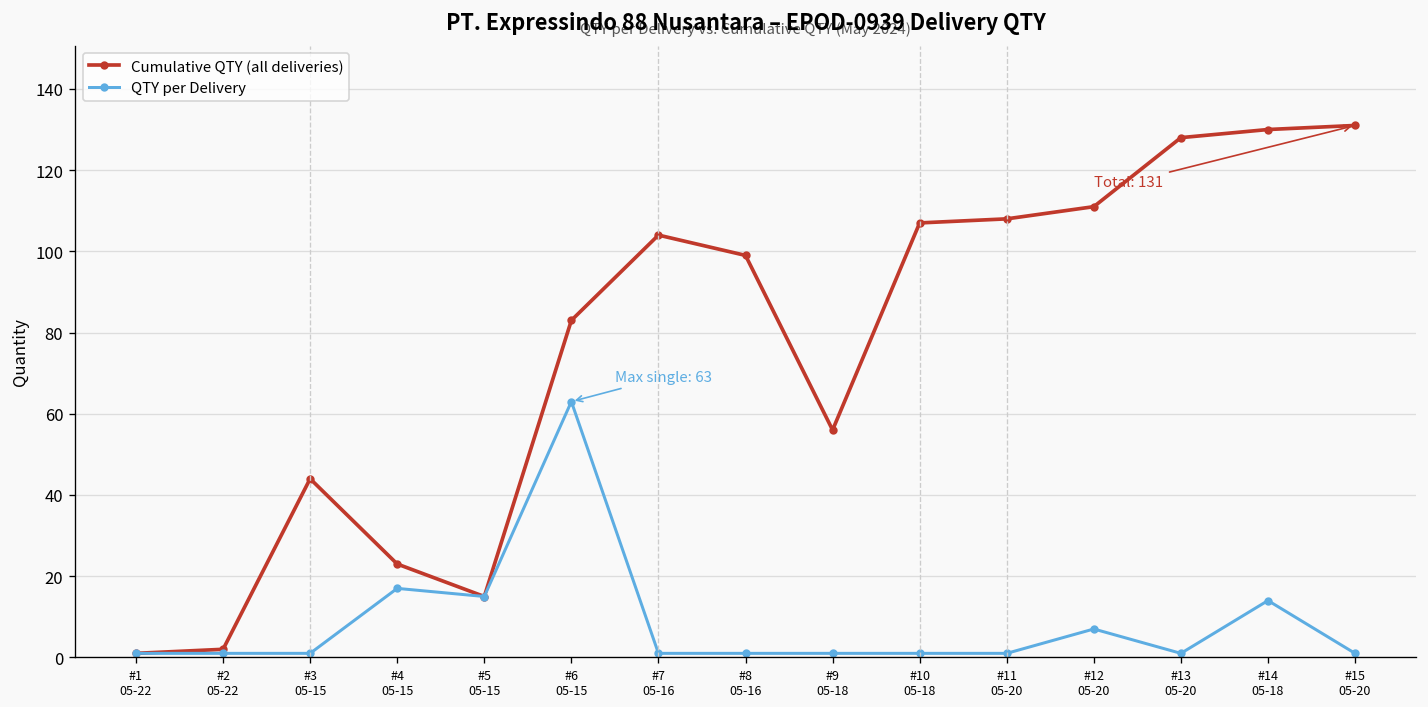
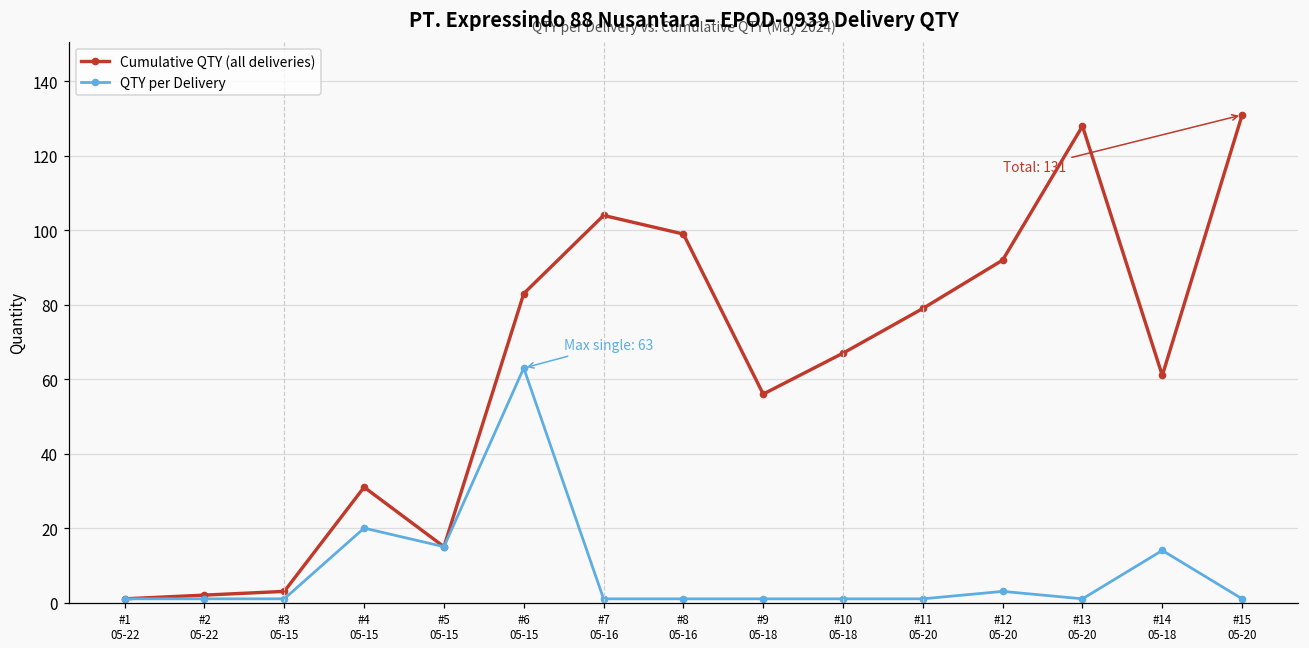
  {
    "Cumulative QTY (all deliveries)": {
      "#2 05-22": 2,
-     "#3 05-15": 44,
-     "#4 05-15": 23,
+     "#3 05-15": 3,
+     "#4 05-15": 31,
      "#6 05-15": 83,
      "#7 05-16": 104,
      "#8 05-16": 99,
      "#9 05-18": 56,
-     "#10 05-18": 107,
-     "#11 05-20": 108,
-     "#12 05-20": 111,
-     "#14 05-18": 130,
+     "#10 05-18": 67,
+     "#11 05-20": 79,
+     "#12 05-20": 92,
+     "#14 05-18": 61,
      "#15 05-20": 131
    },
    "QTY per Delivery": {
      "#2 05-22": 1,
      "#3 05-15": 1,
-     "#4 05-15": 17,
+     "#4 05-15": 20,
      "#7 05-16": 1,
      "#8 05-16": 1,
      "#9 05-18": 1,
      "#10 05-18": 1,
      "#11 05-20": 1,
-     "#12 05-20": 7,
+     "#12 05-20": 3,
      "#13 05-20": 1,
      "#14 05-18": 14,
      "#15 05-20": 1
    }
  }
